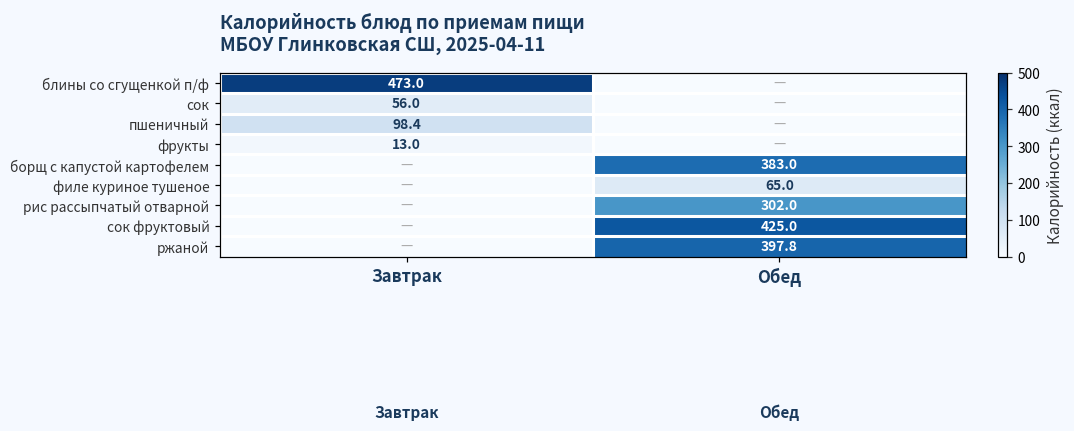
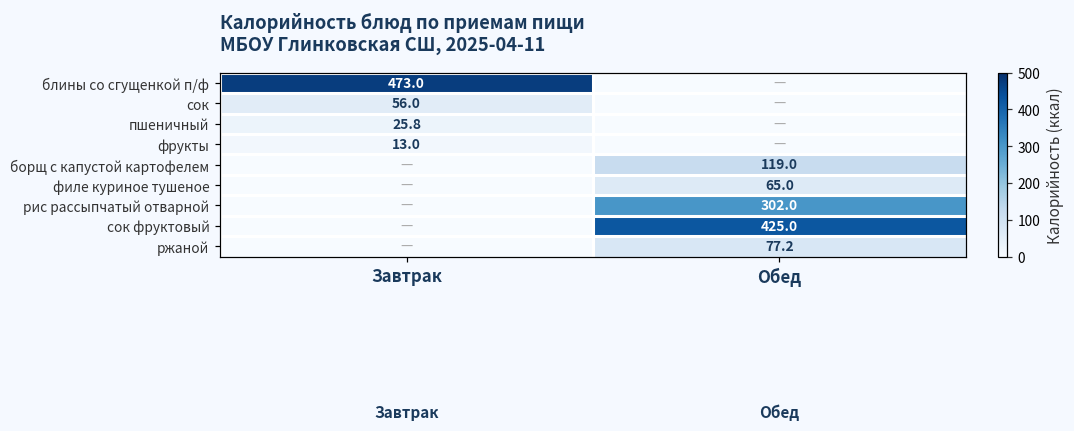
  {
    "блины со сгущенкой п/ф": {
      "Завтрак": 473.0
    },
    "сок": {
      "Завтрак": 56.0
    },
    "пшеничный": {
-     "Завтрак": 98.4
+     "Завтрак": 25.8
    },
    "фрукты": {
      "Завтрак": 13.0
    },
    "борщ с капустой картофелем": {
-     "Обед": 383.0
+     "Обед": 119.0
    },
    "филе куриное тушеное": {
      "Обед": 65.0
    },
    "рис рассыпчатый отварной": {
      "Обед": 302.0
    },
    "сок фруктовый": {
      "Обед": 425.0
    },
    "ржаной": {
-     "Обед": 397.8
+     "Обед": 77.2
    }
  }
